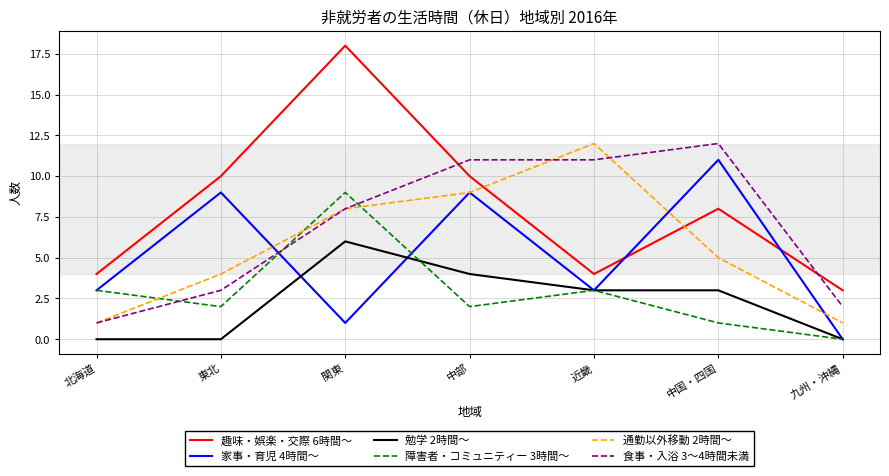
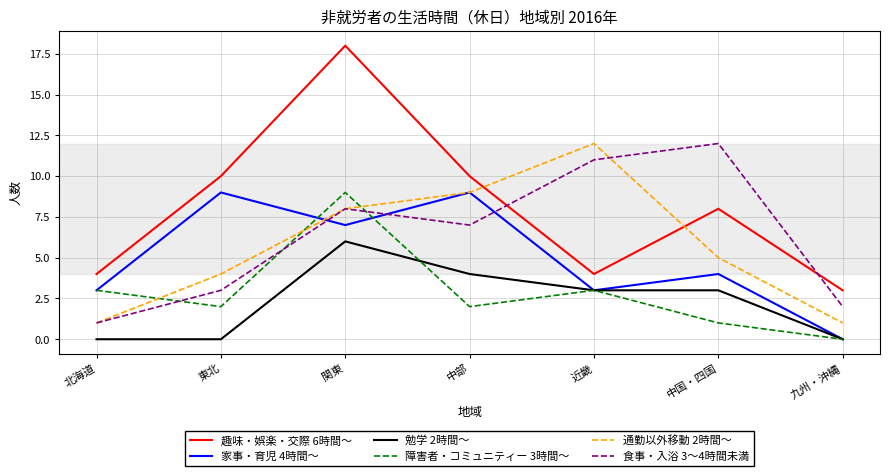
  {
    "趣味・娯楽・交際 6時間～": {
      "北海道": 4,
      "東北": 10,
      "関東": 18,
      "中部": 10,
      "近畿": 4,
      "中国・四国": 8,
      "九州・沖縄": 3
    },
    "家事・育児 4時間～": {
      "東北": 9,
-     "関東": 1,
-     "中国・四国": 11
+     "関東": 7,
+     "中国・四国": 4
    },
    "勉学 2時間～": {
      "北海道": 0,
      "東北": 0,
      "関東": 6,
      "中部": 4,
      "中国・四国": 3
    },
    "障害者・コミュニティー 3時間～": {
      "東北": 2,
      "関東": 9,
      "中部": 2,
      "中国・四国": 1
    },
    "通勤以外移動 2時間～": {
      "東北": 4,
      "近畿": 12,
      "中国・四国": 5,
      "九州・沖縄": 1
    },
    "食事・入浴 3～4時間未満": {
      "東北": 3,
-     "中部": 11,
+     "中部": 7,
      "近畿": 11,
      "中国・四国": 12,
      "九州・沖縄": 2
    }
  }
